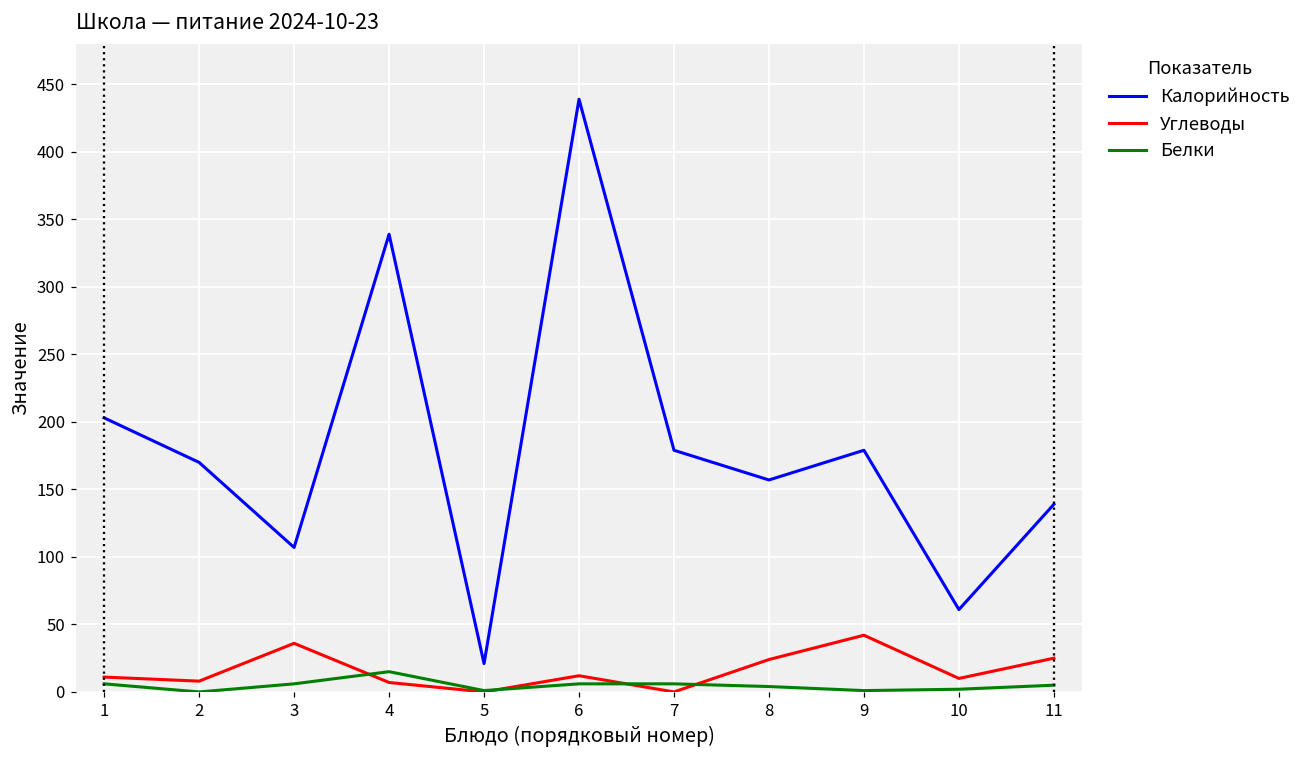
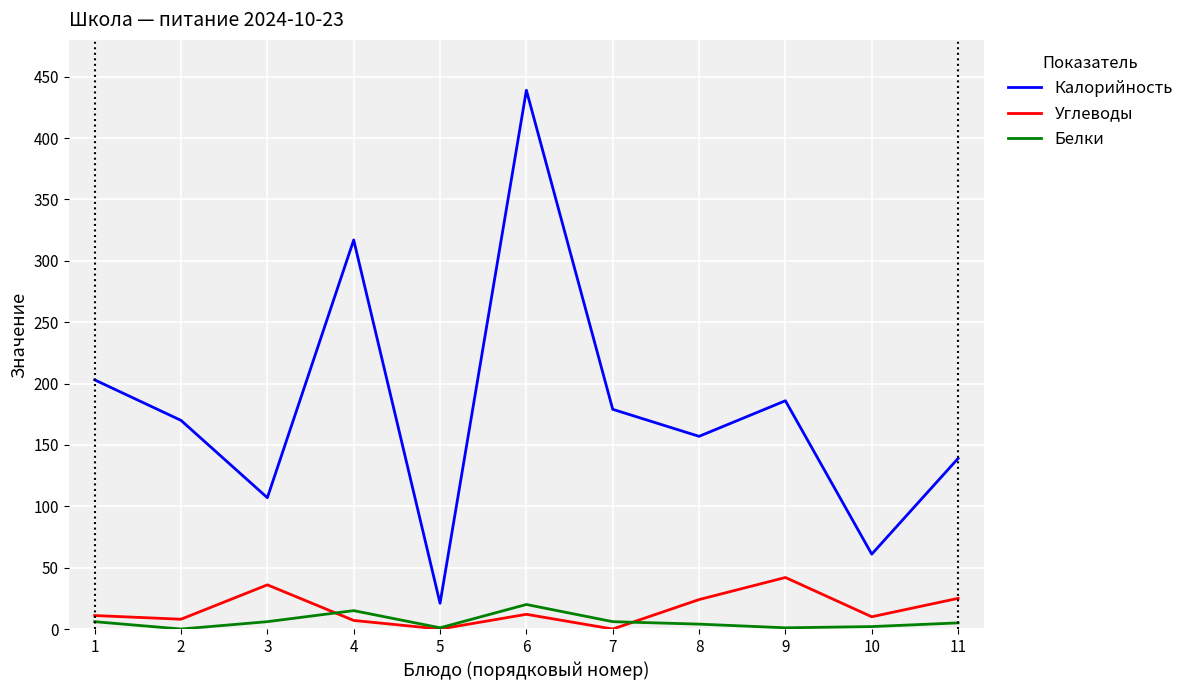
  {
    "Калорийность": {
      "1": 203,
      "2": 170,
      "3": 107,
-     "4": 339,
+     "4": 317,
      "5": 21,
      "6": 439,
      "7": 179,
      "8": 157,
-     "9": 179,
+     "9": 186,
      "10": 61,
      "11": 139
    },
    "Углеводы": {
      "1": 11,
      "2": 8,
      "3": 36,
      "4": 7,
      "6": 12,
      "7": 0,
      "8": 24,
      "9": 42,
      "10": 10,
      "11": 25
    },
    "Белки": {
      "1": 6,
      "2": 0,
      "3": 6,
      "4": 15,
-     "6": 6,
+     "6": 20,
      "7": 6,
      "8": 4,
      "9": 1,
      "10": 2,
      "11": 5
    }
  }
